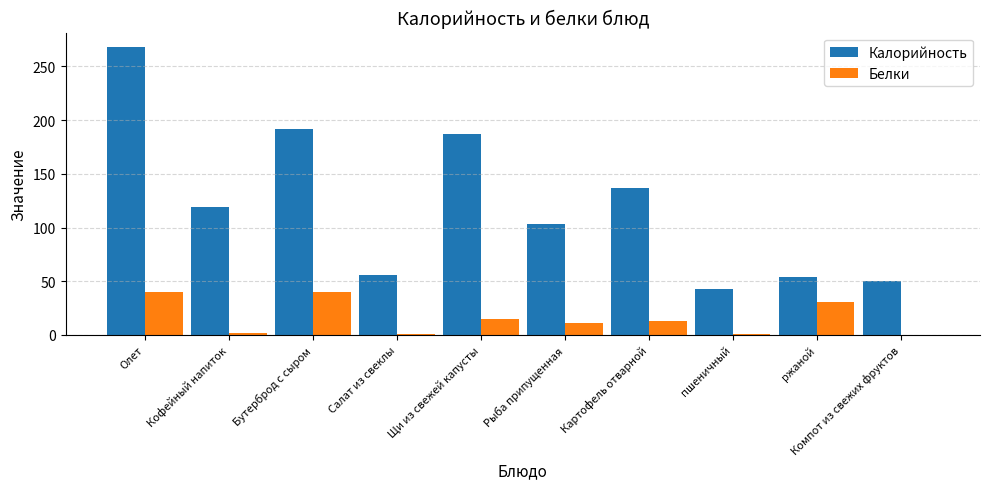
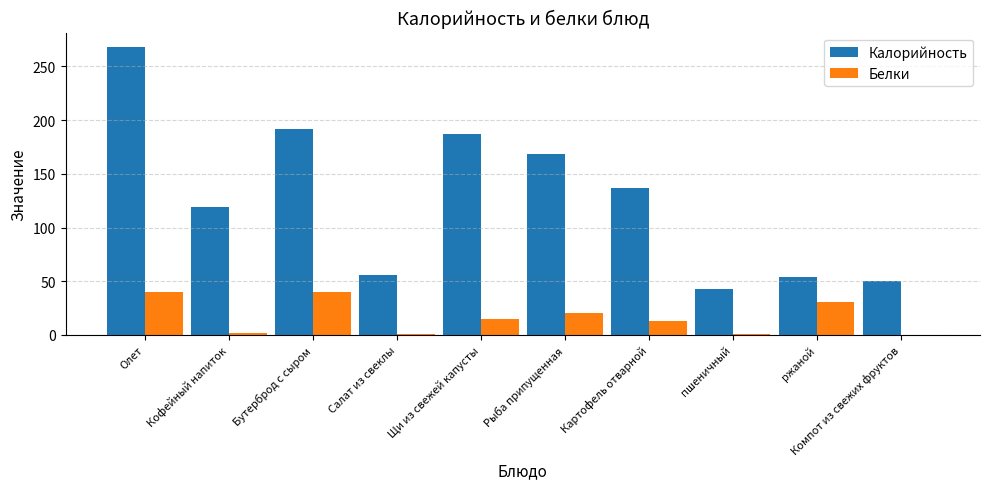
  {
    "Калорийность": {
      "Олет": 268,
      "Кофейный напиток": 119,
      "Бутерброд с сыром": 192,
      "Салат из свеклы": 56,
      "Щи из свежей капусты": 187,
-     "Рыба припущенная": 103,
+     "Рыба припущенная": 168,
      "Картофель отварной": 137,
      "пшеничный": 43,
      "ржаной": 54,
      "Компот из свежих фруктов": 50
    },
    "Белки": {
      "Олет": 40,
      "Бутерброд с сыром": 40,
      "Щи из свежей капусты": 15,
-     "Рыба припущенная": 11,
+     "Рыба припущенная": 21,
      "Картофель отварной": 13,
      "ржаной": 30,
      "Компот из свежих фруктов": 0
    }
  }
